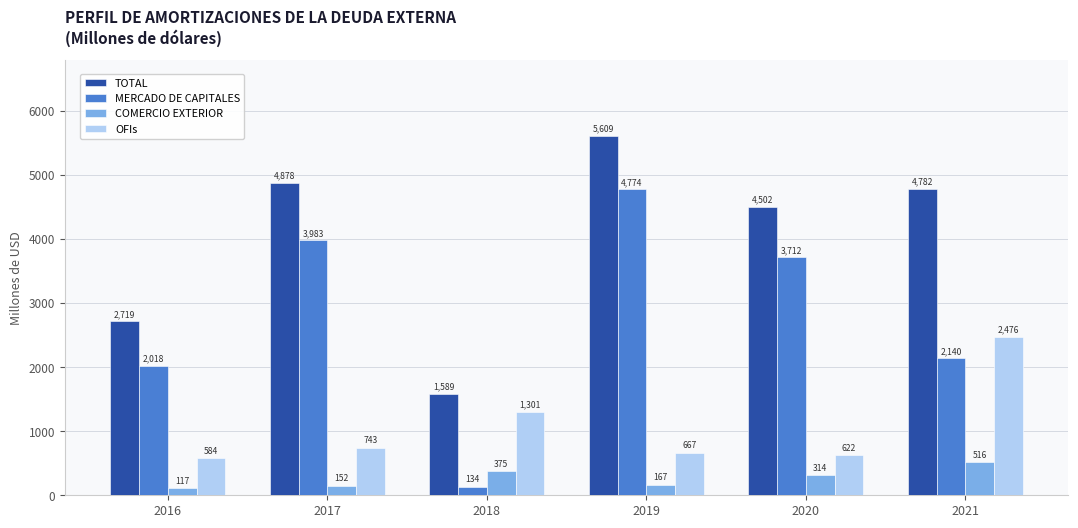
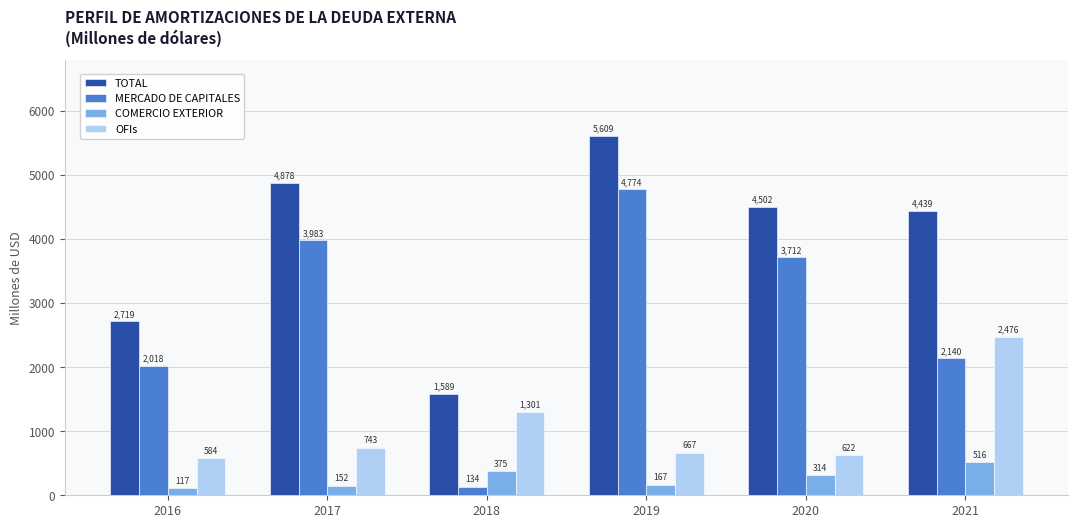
  {
    "TOTAL": {
      "2016": "2,719",
      "2017": "4,878",
      "2018": "1,589",
      "2019": "5,609",
      "2020": "4,502",
-     "2021": "4,782"
+     "2021": "4,439"
    },
    "MERCADO DE CAPITALES": {
      "2016": "2,018",
      "2017": "3,983",
      "2018": "134",
      "2019": "4,774",
      "2020": "3,712",
      "2021": "2,140"
    },
    "COMERCIO EXTERIOR": {
      "2016": "117",
      "2017": "152",
      "2018": "375",
      "2019": "167",
      "2020": "314",
      "2021": "516"
    },
    "OFIs": {
      "2016": "584",
      "2017": "743",
      "2018": "1,301",
      "2019": "667",
      "2020": "622",
      "2021": "2,476"
    }
  }
